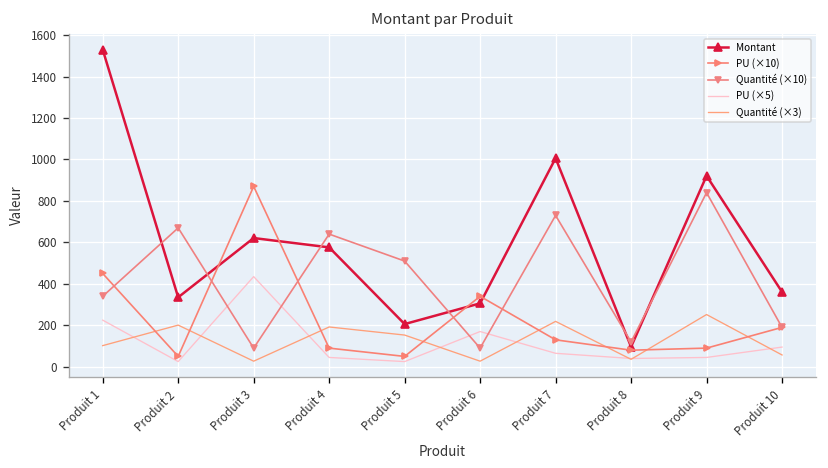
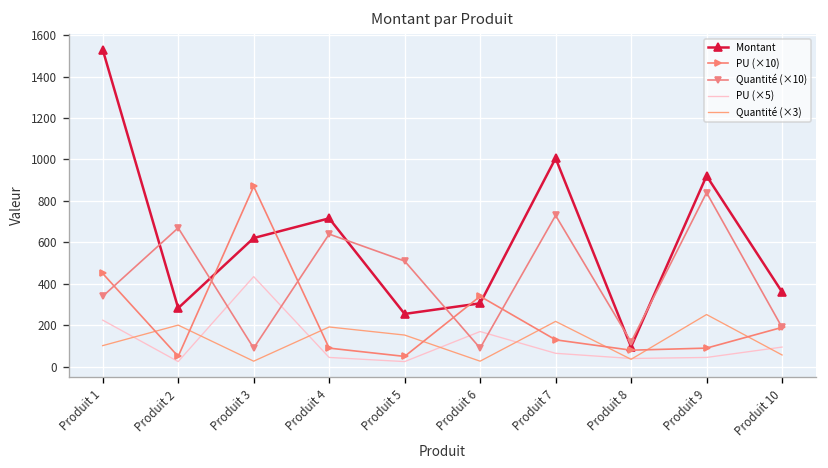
  {
    "Montant": {
      "Produit 1": 1530,
-     "Produit 2": 340,
+     "Produit 2": 280,
      "Produit 3": 620,
-     "Produit 4": 580,
-     "Produit 5": 210,
+     "Produit 4": 720,
+     "Produit 5": 260,
      "Produit 6": 310,
      "Produit 7": 1010,
      "Produit 8": 100,
      "Produit 9": 920,
      "Produit 10": 360
    },
    "PU (×5)": {
      "Produit 1": 230,
      "Produit 2": 30,
      "Produit 3": 440,
      "Produit 4": 50,
      "Produit 5": 30,
      "Produit 6": 170,
      "Produit 7": 70,
      "Produit 9": 50,
      "Produit 10": 100
    }
  }
